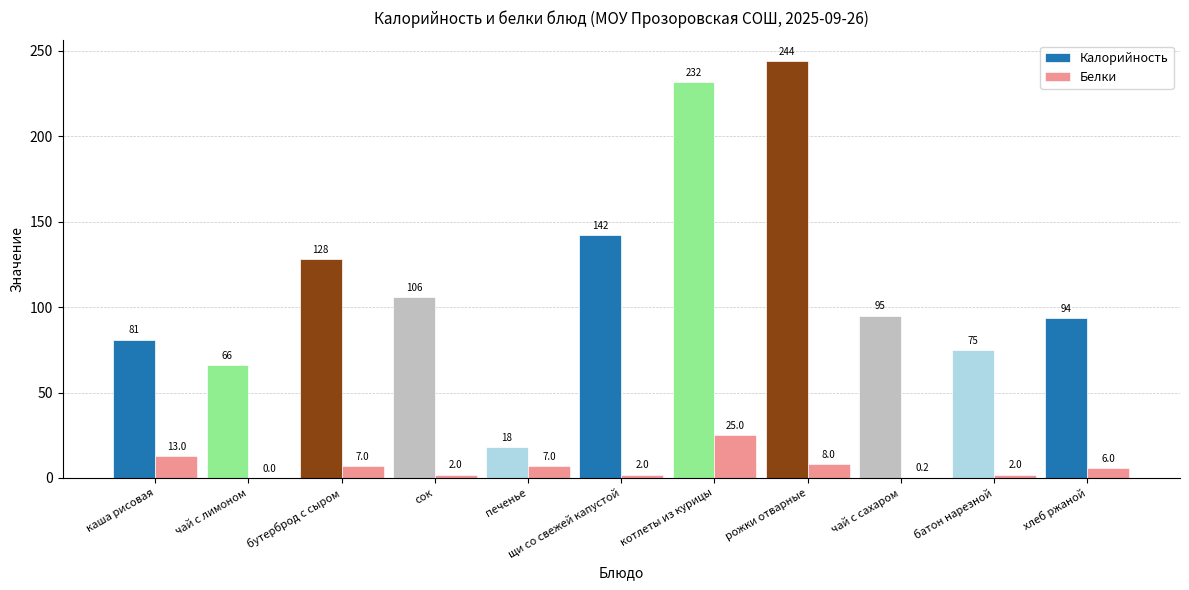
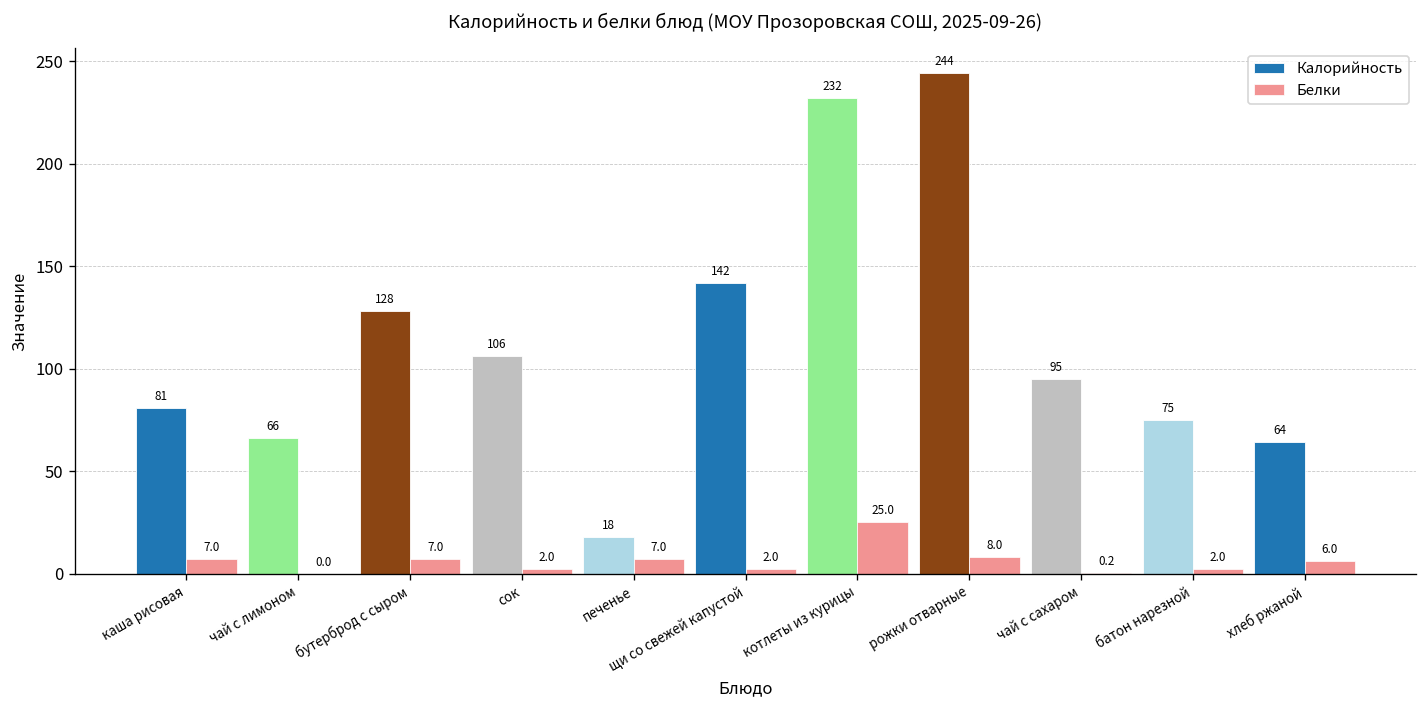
  {
    "Калорийность": {
      "каша рисовая": 81,
      "чай с лимоном": 66,
      "бутерброд с сыром": 128,
      "сок": 106,
      "печенье": 18,
      "щи со свежей капустой": 142,
      "котлеты из курицы": 232,
      "рожки отварные": 244,
      "чай с сахаром": 95,
      "батон нарезной": 75,
-     "хлеб ржаной": 94
+     "хлеб ржаной": 64
    },
    "Белки": {
-     "каша рисовая": 13.0,
+     "каша рисовая": 7.0,
      "чай с лимоном": 0.0,
      "бутерброд с сыром": 7.0,
      "сок": 2.0,
      "печенье": 7.0,
      "щи со свежей капустой": 2.0,
      "котлеты из курицы": 25.0,
      "рожки отварные": 8.0,
      "чай с сахаром": 0.2,
      "батон нарезной": 2.0,
      "хлеб ржаной": 6.0
    }
  }
